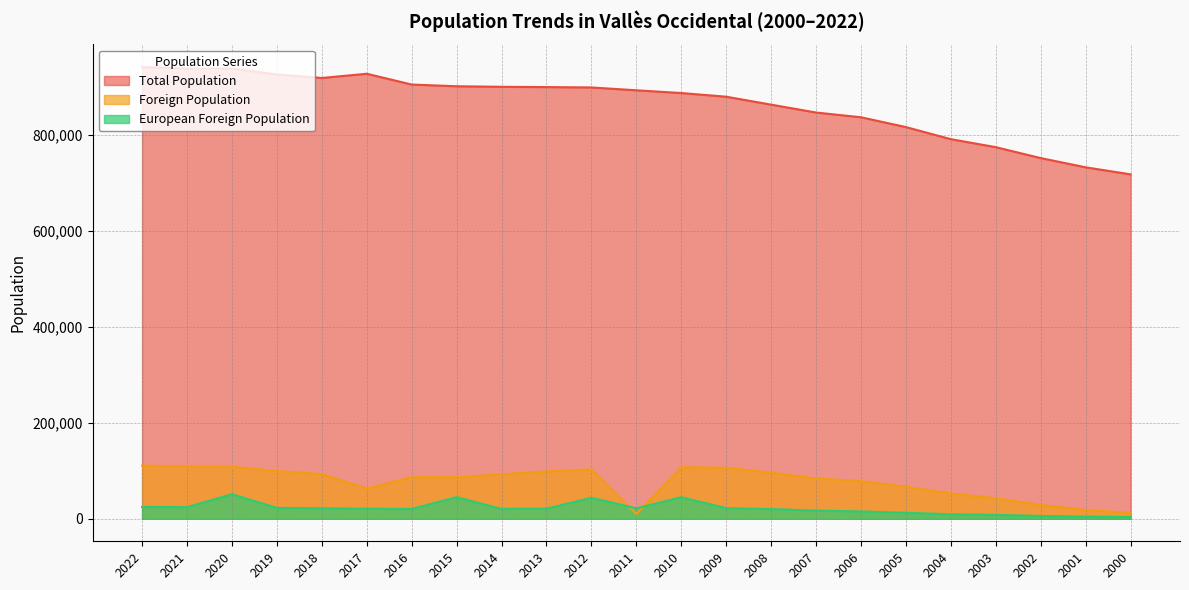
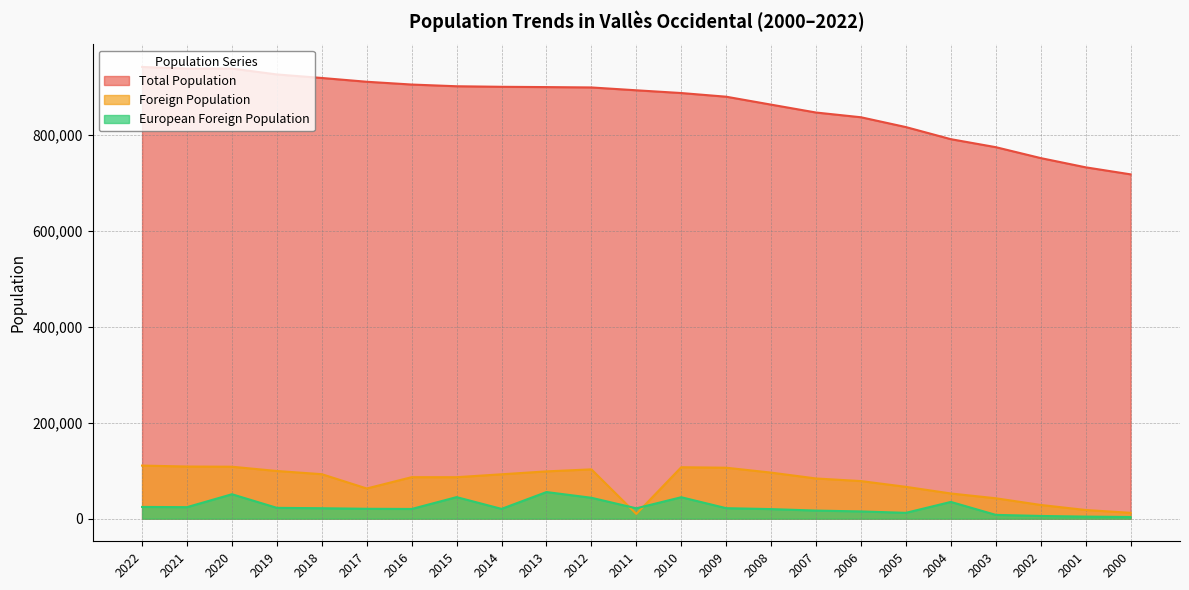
  {
    "Total Population": {
      "2018": "920,000",
-     "2017": "930,000",
+     "2017": "910,000",
      "2016": "900,000",
      "2015": "900,000",
      "2014": "900,000",
      "2013": "900,000",
      "2012": "900,000",
      "2011": "890,000",
      "2010": "890,000",
      "2009": "880,000",
      "2008": "860,000",
      "2007": "850,000",
      "2006": "840,000",
      "2005": "820,000",
      "2004": "790,000",
      "2003": "770,000",
      "2002": "750,000",
      "2001": "730,000",
      "2000": "720,000"
    },
    "Foreign Population": {
      "2022": "110,000",
      "2021": "110,000",
      "2020": "110,000",
      "2019": "100,000",
      "2018": "90,000",
      "2017": "60,000",
      "2016": "90,000",
      "2015": "90,000",
      "2014": "90,000",
      "2013": "100,000",
      "2012": "100,000",
      "2011": "10,000",
      "2010": "110,000",
      "2009": "110,000",
      "2008": "100,000",
      "2007": "80,000",
      "2006": "80,000",
      "2005": "70,000",
      "2004": "50,000",
      "2003": "40,000",
      "2002": "30,000",
      "2001": "20,000",
      "2000": "10,000"
    },
    "European Foreign Population": {
      "2022": "20,000",
      "2021": "20,000",
      "2020": "50,000",
      "2019": "20,000",
      "2018": "20,000",
      "2017": "20,000",
      "2016": "20,000",
      "2015": "40,000",
      "2014": "20,000",
-     "2013": "20,000",
+     "2013": "60,000",
      "2012": "40,000",
      "2011": "20,000",
      "2010": "40,000",
      "2009": "20,000",
      "2008": "20,000",
      "2007": "20,000",
      "2006": "20,000",
      "2005": "10,000",
-     "2004": "10,000",
+     "2004": "30,000",
      "2003": "10,000",
      "2002": "10,000",
      "2001": "0",
      "2000": "0"
    }
  }
